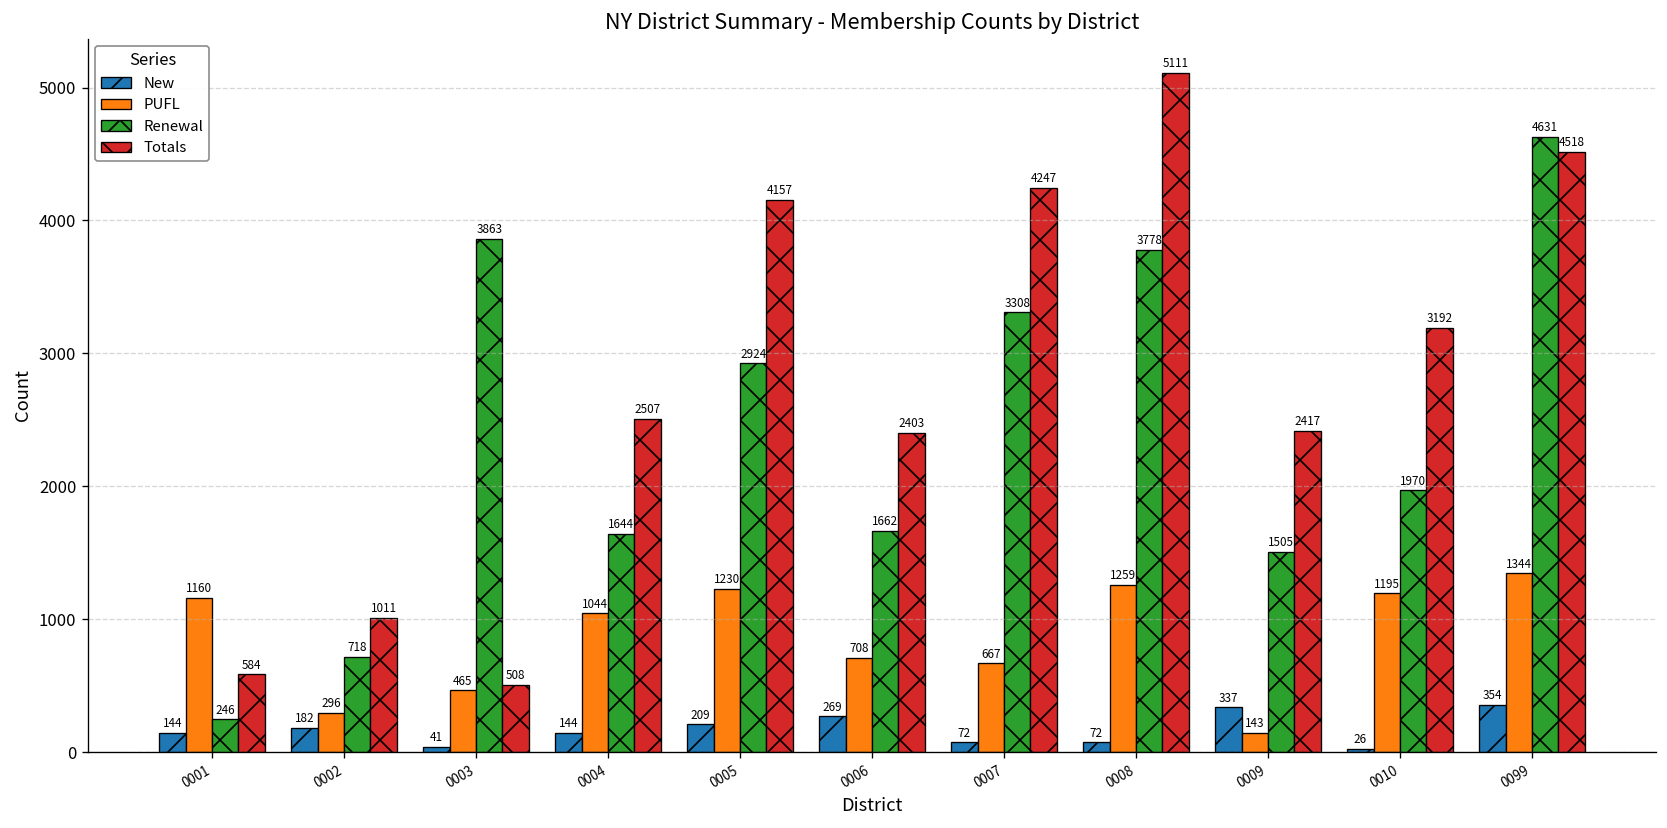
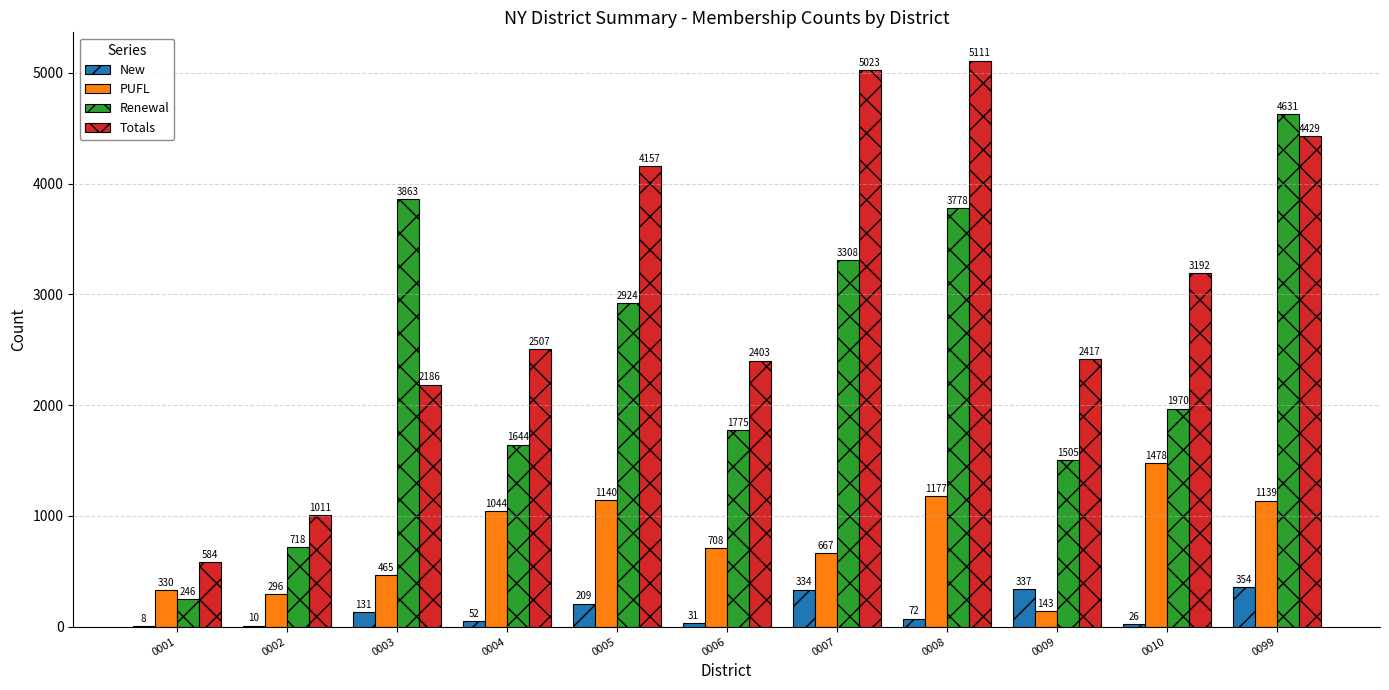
  {
    "New": {
-     "0001": 144,
-     "0002": 182,
-     "0003": 41,
-     "0004": 144,
+     "0001": 8,
+     "0002": 10,
+     "0003": 131,
+     "0004": 52,
      "0005": 209,
-     "0006": 269,
-     "0007": 72,
+     "0006": 31,
+     "0007": 334,
      "0008": 72,
      "0009": 337,
      "0010": 26,
      "0099": 354
    },
    "PUFL": {
-     "0001": 1160,
+     "0001": 330,
      "0002": 296,
      "0003": 465,
      "0004": 1044,
-     "0005": 1230,
+     "0005": 1140,
      "0006": 708,
      "0007": 667,
-     "0008": 1259,
+     "0008": 1177,
      "0009": 143,
-     "0010": 1195,
-     "0099": 1344
+     "0010": 1478,
+     "0099": 1139
    },
    "Renewal": {
      "0001": 246,
      "0002": 718,
      "0003": 3863,
      "0004": 1644,
      "0005": 2924,
-     "0006": 1662,
+     "0006": 1775,
      "0007": 3308,
      "0008": 3778,
      "0009": 1505,
      "0010": 1970,
      "0099": 4631
    },
    "Totals": {
      "0001": 584,
      "0002": 1011,
-     "0003": 508,
+     "0003": 2186,
      "0004": 2507,
      "0005": 4157,
      "0006": 2403,
-     "0007": 4247,
+     "0007": 5023,
      "0008": 5111,
      "0009": 2417,
      "0010": 3192,
-     "0099": 4518
+     "0099": 4429
    }
  }
